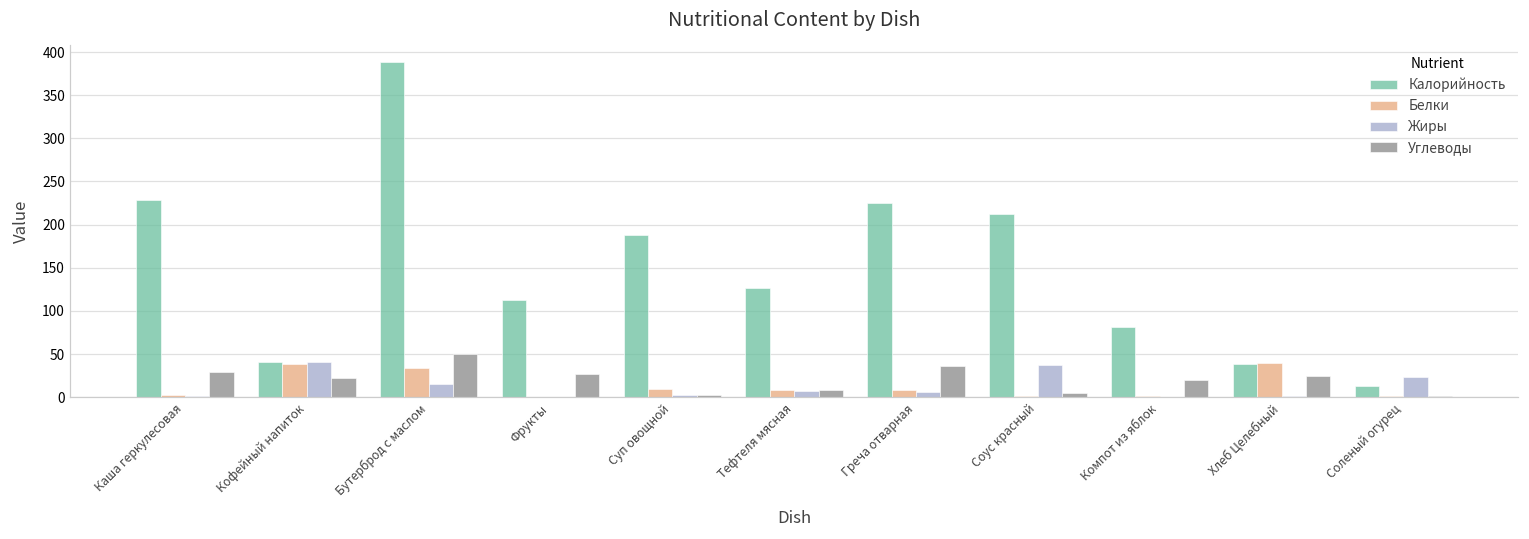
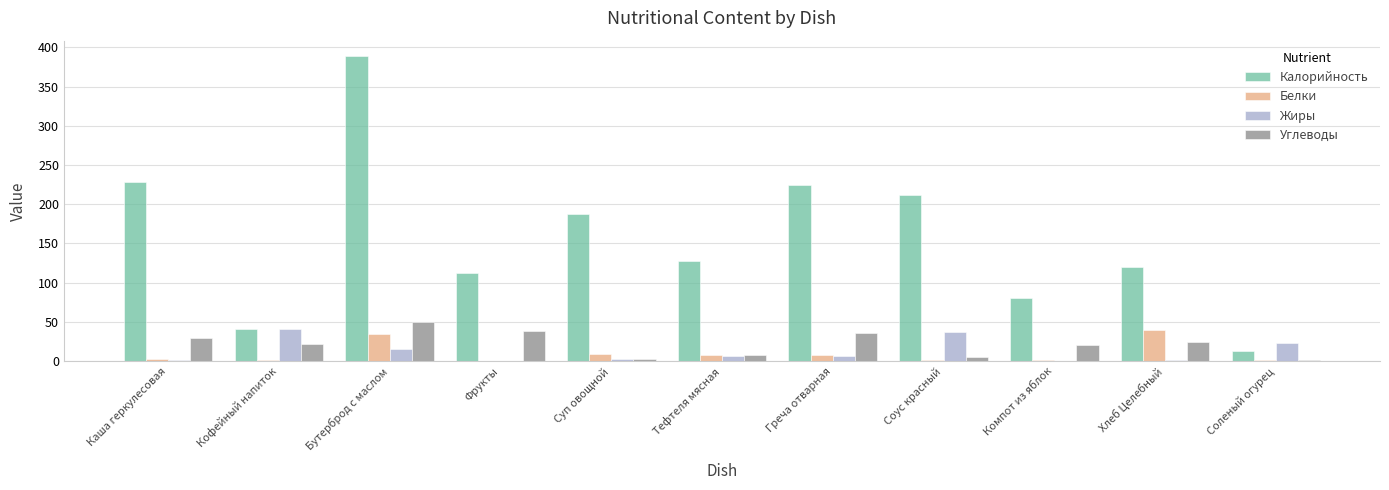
  {
    "Калорийность": {
      "Каша геркулесовая": 230,
      "Кофейный напиток": 40,
      "Бутерброд с маслом": 390,
      "Фрукты": 110,
      "Суп овощной": 190,
      "Тефтеля мясная": 130,
      "Греча отварная": 230,
      "Соус красный": 210,
      "Компот из яблок": 80,
-     "Хлеб Целебный": 40,
+     "Хлеб Целебный": 120,
      "Соленый огурец": 10
    },
    "Белки": {
-     "Кофейный напиток": 40,
+     "Кофейный напиток": 0,
      "Бутерброд с маслом": 30,
      "Фрукты": 0,
      "Суп овощной": 10,
      "Тефтеля мясная": 10,
      "Греча отварная": 10,
      "Хлеб Целебный": 40
    },
    "Жиры": {
      "Кофейный напиток": 40,
      "Бутерброд с маслом": 20,
      "Фрукты": 0,
      "Тефтеля мясная": 10,
      "Греча отварная": 10,
      "Соус красный": 40,
      "Компот из яблок": 0,
      "Соленый огурец": 20
    },
    "Углеводы": {
      "Каша геркулесовая": 30,
      "Кофейный напиток": 20,
      "Бутерброд с маслом": 50,
-     "Фрукты": 30,
+     "Фрукты": 40,
      "Тефтеля мясная": 10,
      "Греча отварная": 40,
      "Соус красный": 10,
      "Компот из яблок": 20,
      "Хлеб Целебный": 30
    }
  }
